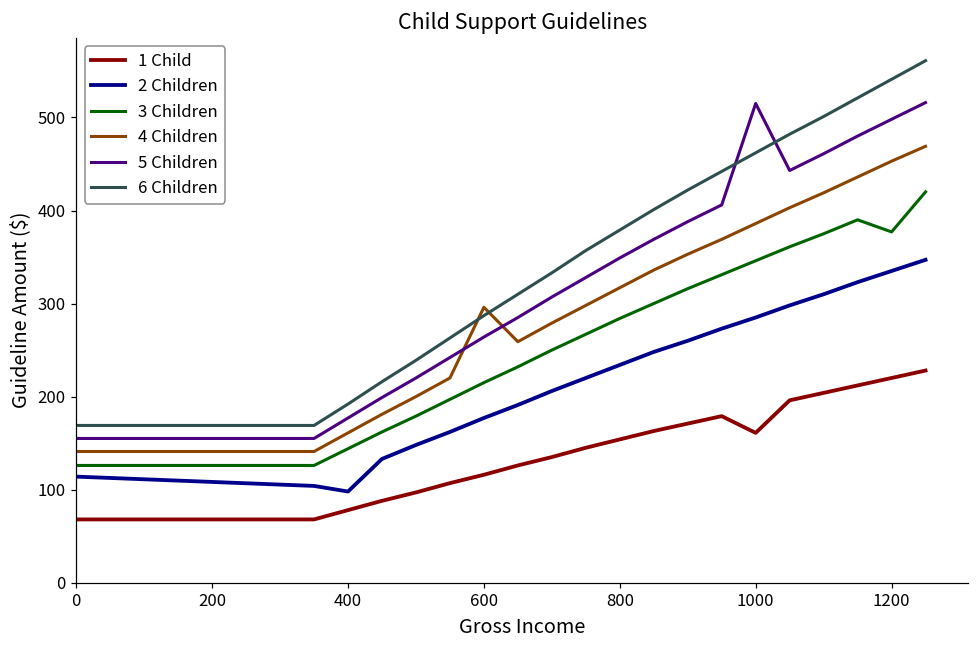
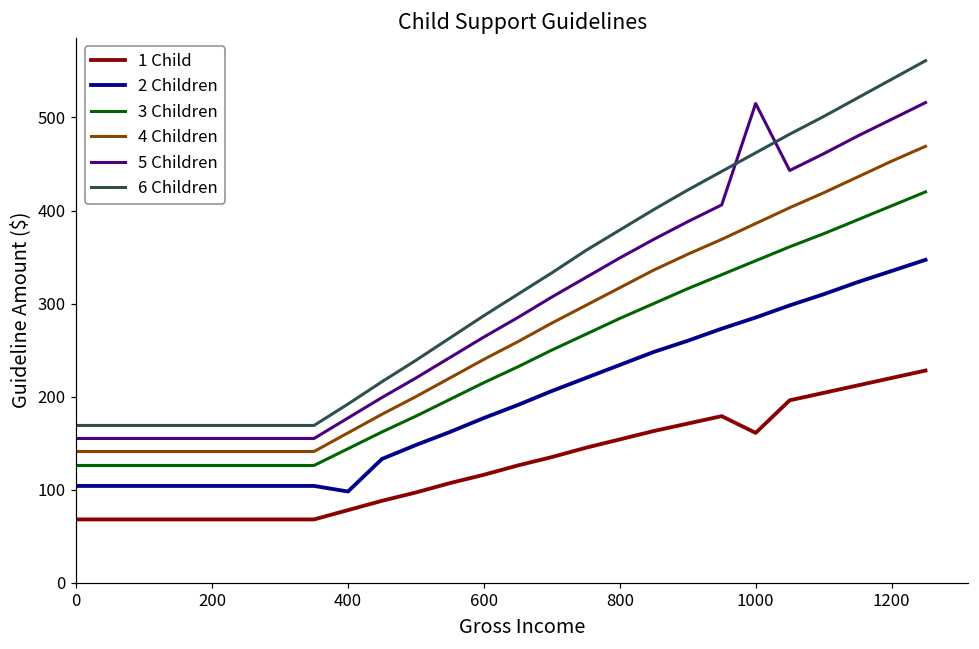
  {
    "1 Child": {
      "0": 70,
      "400": 80,
      "600": 120,
      "800": 150,
      "1000": 160,
      "1200": 220
    },
    "2 Children": {
-     "0": 110,
+     "0": 100,
      "400": 100,
      "600": 180,
      "800": 230,
      "1000": 290,
      "1200": 340
    },
    "3 Children": {
      "0": 130,
      "400": 140,
      "600": 220,
      "800": 280,
      "1000": 350,
-     "1200": 380
+     "1200": 410
    },
    "4 Children": {
      "0": 140,
      "400": 160,
-     "600": 300,
+     "600": 240,
      "800": 320,
      "1000": 390,
      "1200": 450
    },
    "5 Children": {
      "0": 160,
      "400": 180,
      "600": 260,
      "800": 350,
      "1000": 520,
      "1200": 500
    },
    "6 Children": {
      "0": 170,
      "400": 190,
      "600": 290,
      "800": 380,
      "1000": 460,
      "1200": 540
    }
  }
